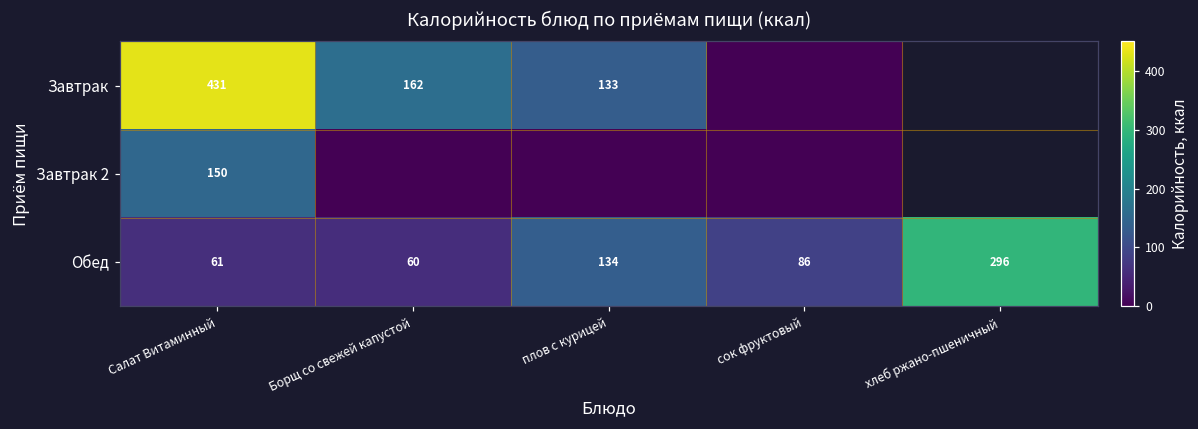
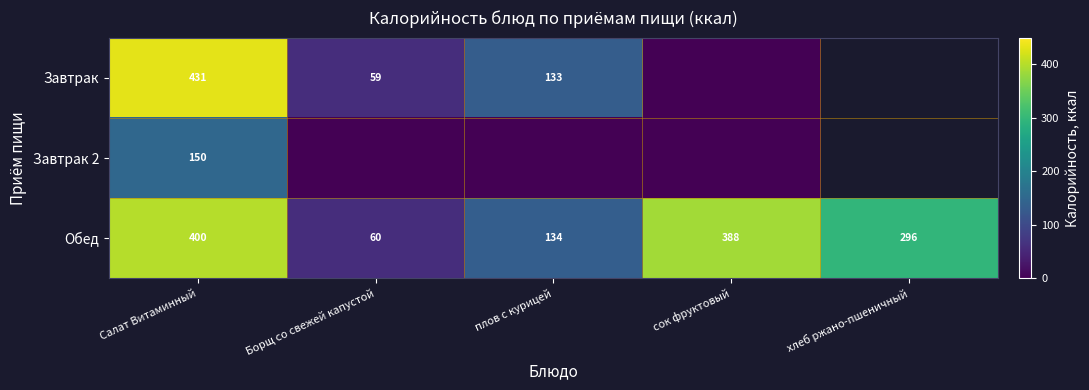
  {
    "Завтрак": {
      "Салат Витаминный": 431,
-     "Борщ со свежей капустой": 162,
+     "Борщ со свежей капустой": 59,
      "плов с курицей": 133
    },
    "Завтрак 2": {
      "Салат Витаминный": 150
    },
    "Обед": {
-     "Салат Витаминный": 61,
+     "Салат Витаминный": 400,
      "Борщ со свежей капустой": 60,
      "плов с курицей": 134,
-     "сок фруктовый": 86,
+     "сок фруктовый": 388,
      "хлеб ржано-пшеничный": 296
    }
  }
